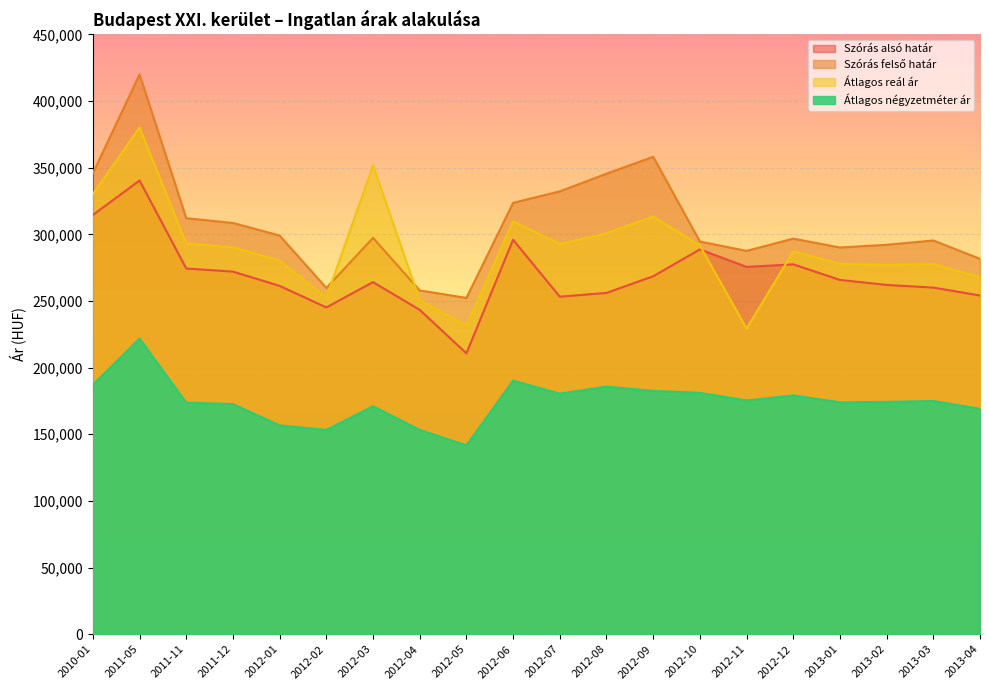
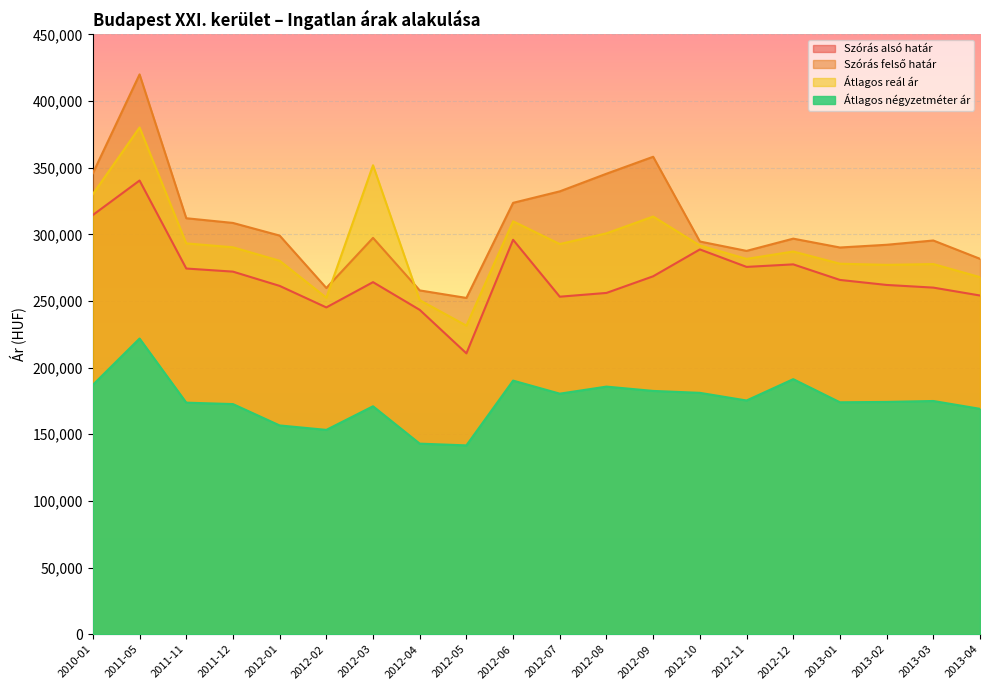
  {
    "Átlagos reál ár": {
      "2010-01": "330,000",
      "2011-05": "380,000",
      "2011-11": "293,000",
      "2011-12": "290,000",
      "2012-01": "280,000",
      "2012-02": "252,000",
      "2012-03": "352,000",
      "2012-04": "251,000",
      "2012-05": "232,000",
      "2012-06": "310,000",
      "2012-07": "293,000",
      "2012-08": "301,000",
      "2012-09": "313,000",
      "2012-10": "292,000",
-     "2012-11": "229,000",
+     "2012-11": "282,000",
      "2012-12": "287,000",
      "2013-01": "278,000",
      "2013-02": "277,000",
      "2013-03": "278,000",
      "2013-04": "268,000"
    },
    "Átlagos négyzetméter ár": {
      "2010-01": "187,000",
      "2011-05": "222,000",
      "2011-11": "174,000",
      "2011-12": "173,000",
      "2012-01": "157,000",
      "2012-02": "153,000",
      "2012-03": "171,000",
-     "2012-04": "153,000",
+     "2012-04": "143,000",
      "2012-05": "142,000",
      "2012-06": "190,000",
      "2012-07": "180,000",
      "2012-08": "186,000",
      "2012-09": "183,000",
      "2012-10": "181,000",
      "2012-11": "175,000",
-     "2012-12": "179,000",
+     "2012-12": "191,000",
      "2013-01": "174,000",
      "2013-02": "174,000",
      "2013-03": "175,000",
      "2013-04": "169,000"
    }
  }
